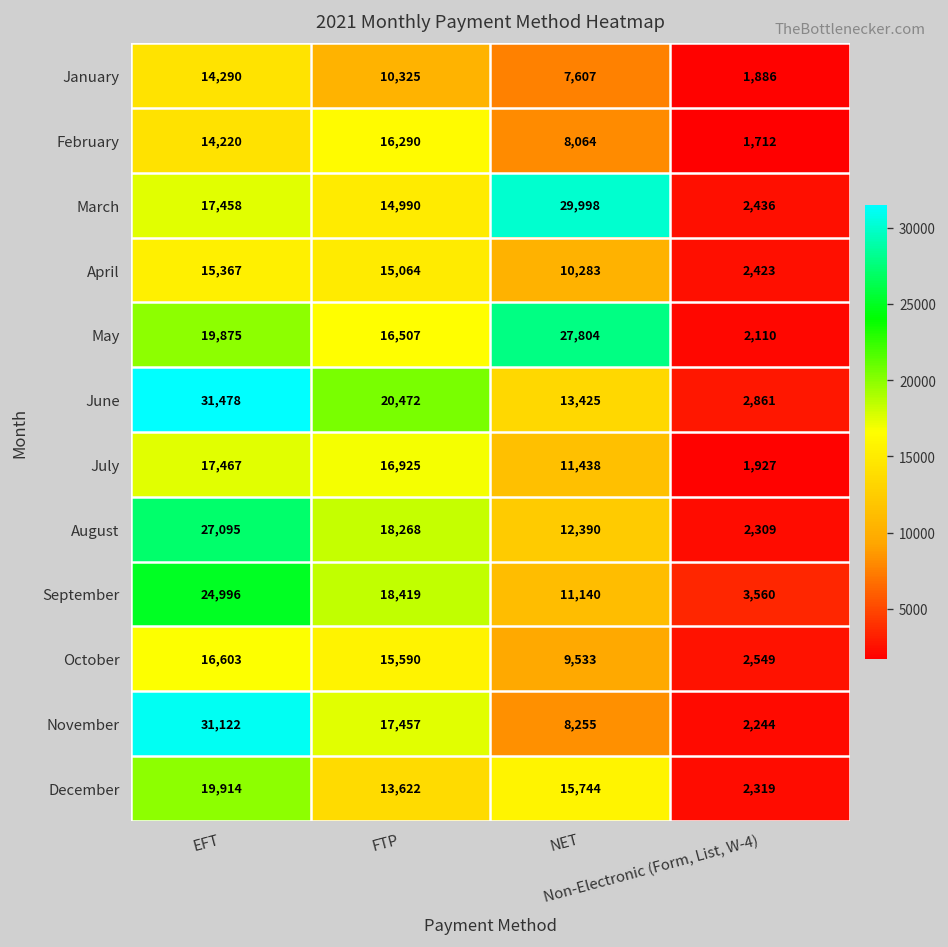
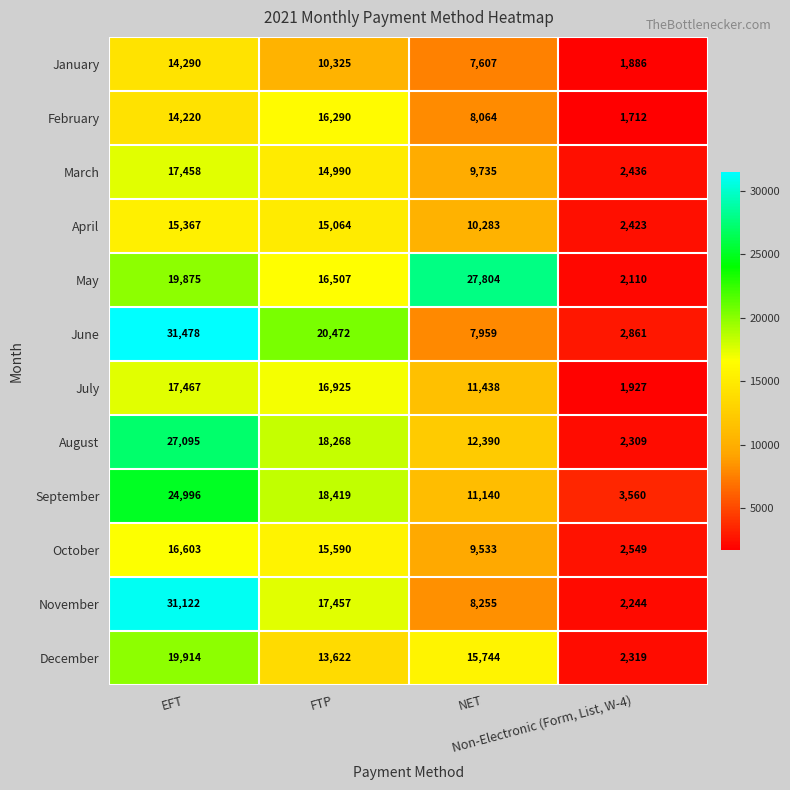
  {
    "January": {
      "EFT": "14,290",
      "FTP": "10,325",
      "NET": "7,607",
      "Non-Electronic (Form, List, W-4)": "1,886"
    },
    "February": {
      "EFT": "14,220",
      "FTP": "16,290",
      "NET": "8,064",
      "Non-Electronic (Form, List, W-4)": "1,712"
    },
    "March": {
      "EFT": "17,458",
      "FTP": "14,990",
-     "NET": "29,998",
+     "NET": "9,735",
      "Non-Electronic (Form, List, W-4)": "2,436"
    },
    "April": {
      "EFT": "15,367",
      "FTP": "15,064",
      "NET": "10,283",
      "Non-Electronic (Form, List, W-4)": "2,423"
    },
    "May": {
      "EFT": "19,875",
      "FTP": "16,507",
      "NET": "27,804",
      "Non-Electronic (Form, List, W-4)": "2,110"
    },
    "June": {
      "EFT": "31,478",
      "FTP": "20,472",
-     "NET": "13,425",
+     "NET": "7,959",
      "Non-Electronic (Form, List, W-4)": "2,861"
    },
    "July": {
      "EFT": "17,467",
      "FTP": "16,925",
      "NET": "11,438",
      "Non-Electronic (Form, List, W-4)": "1,927"
    },
    "August": {
      "EFT": "27,095",
      "FTP": "18,268",
      "NET": "12,390",
      "Non-Electronic (Form, List, W-4)": "2,309"
    },
    "September": {
      "EFT": "24,996",
      "FTP": "18,419",
      "NET": "11,140",
      "Non-Electronic (Form, List, W-4)": "3,560"
    },
    "October": {
      "EFT": "16,603",
      "FTP": "15,590",
      "NET": "9,533",
      "Non-Electronic (Form, List, W-4)": "2,549"
    },
    "November": {
      "EFT": "31,122",
      "FTP": "17,457",
      "NET": "8,255",
      "Non-Electronic (Form, List, W-4)": "2,244"
    },
    "December": {
      "EFT": "19,914",
      "FTP": "13,622",
      "NET": "15,744",
      "Non-Electronic (Form, List, W-4)": "2,319"
    }
  }
